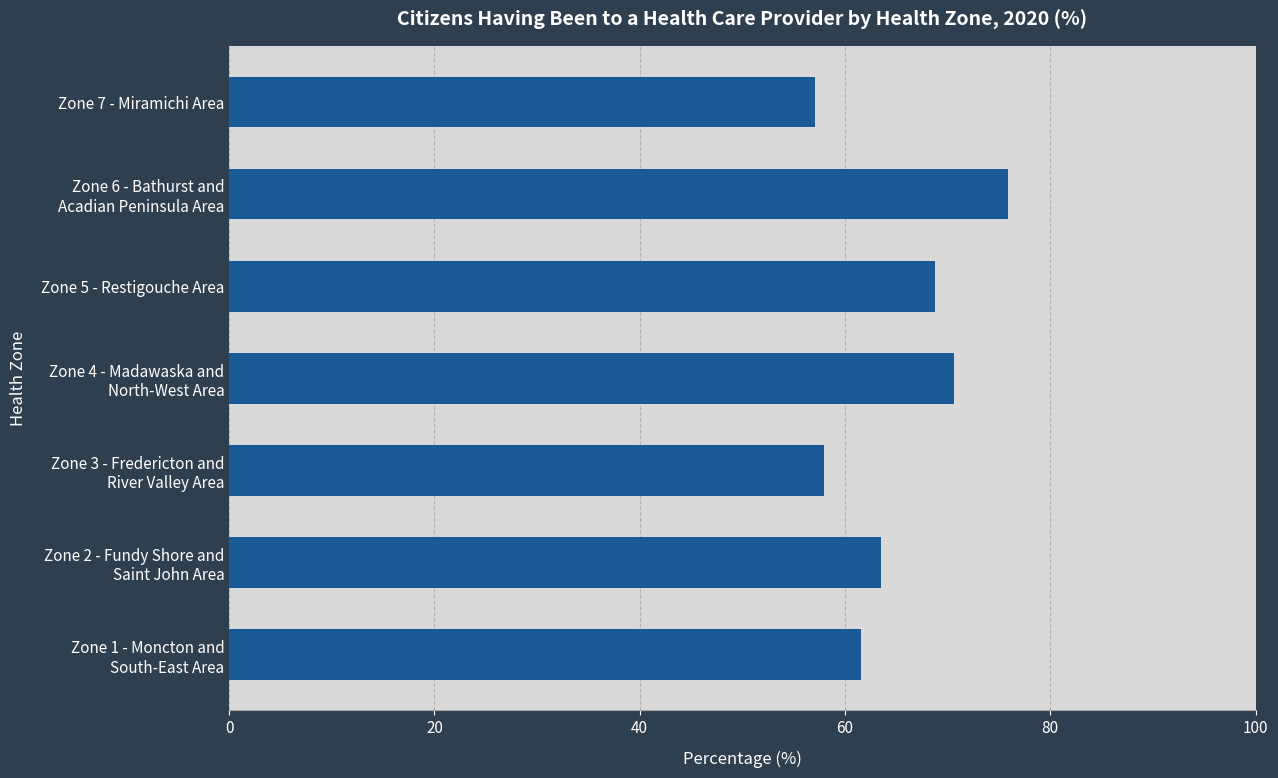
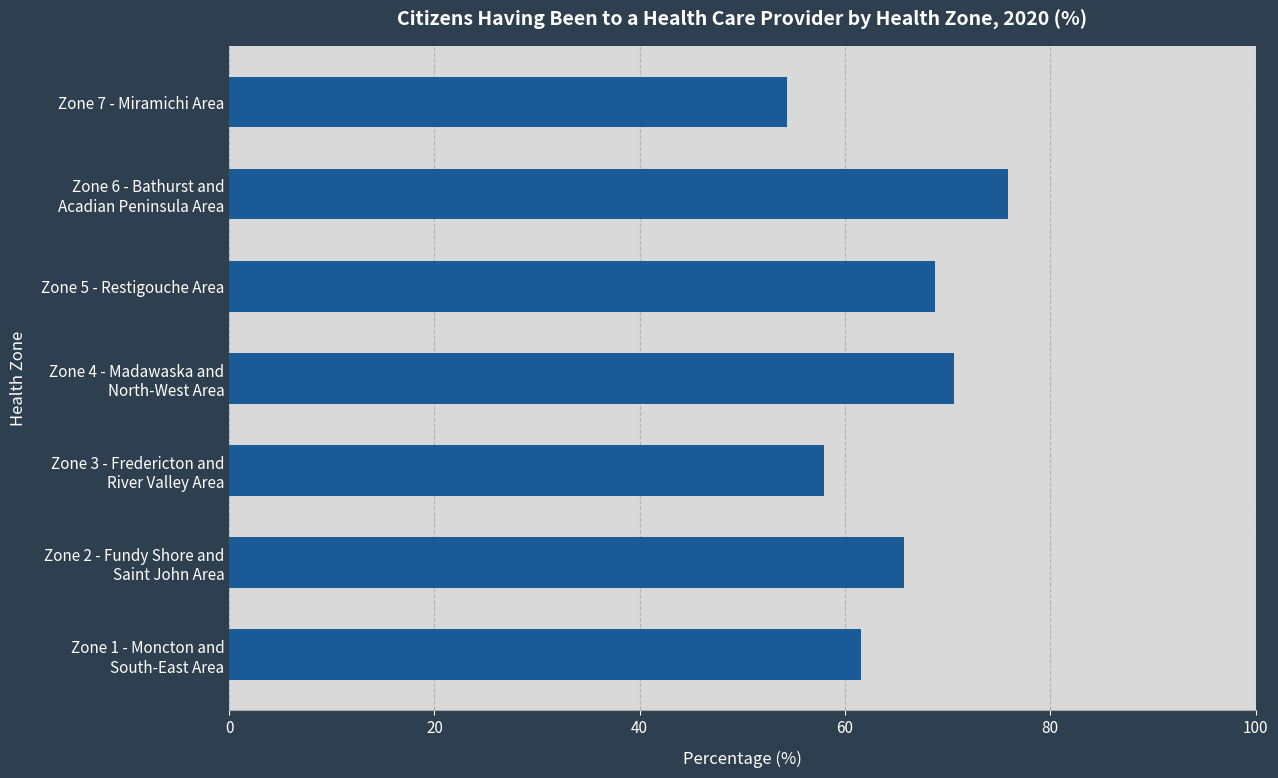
  {
-   "Zone 7 - Miramichi Area": 57.1,
+   "Zone 7 - Miramichi Area": 54.3,
    "Zone 6 - Bathurst and Acadian Peninsula Area": 75.9,
    "Zone 5 - Restigouche Area": 68.8,
    "Zone 4 - Madawaska and North-West Area": 70.7,
    "Zone 3 - Fredericton and River Valley Area": 58.0,
-   "Zone 2 - Fundy Shore and Saint John Area": 63.5,
+   "Zone 2 - Fundy Shore and Saint John Area": 65.8,
    "Zone 1 - Moncton and South-East Area": 61.5
  }
